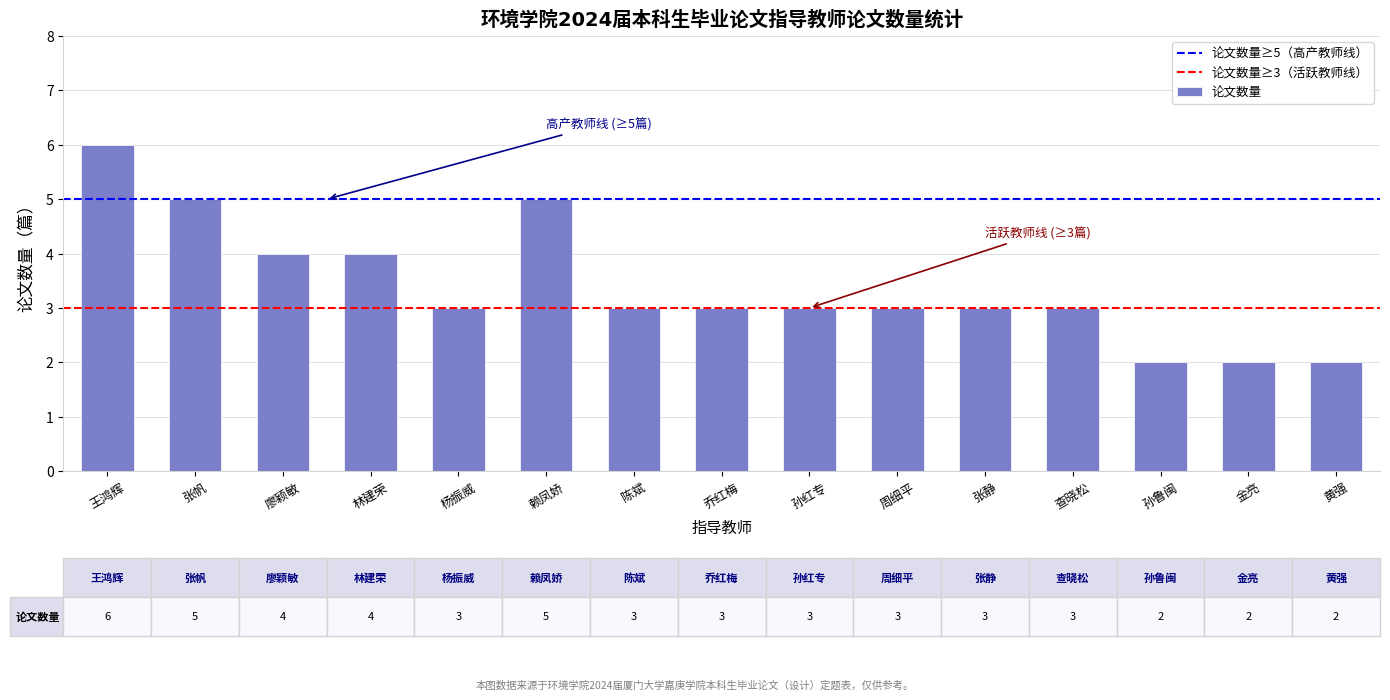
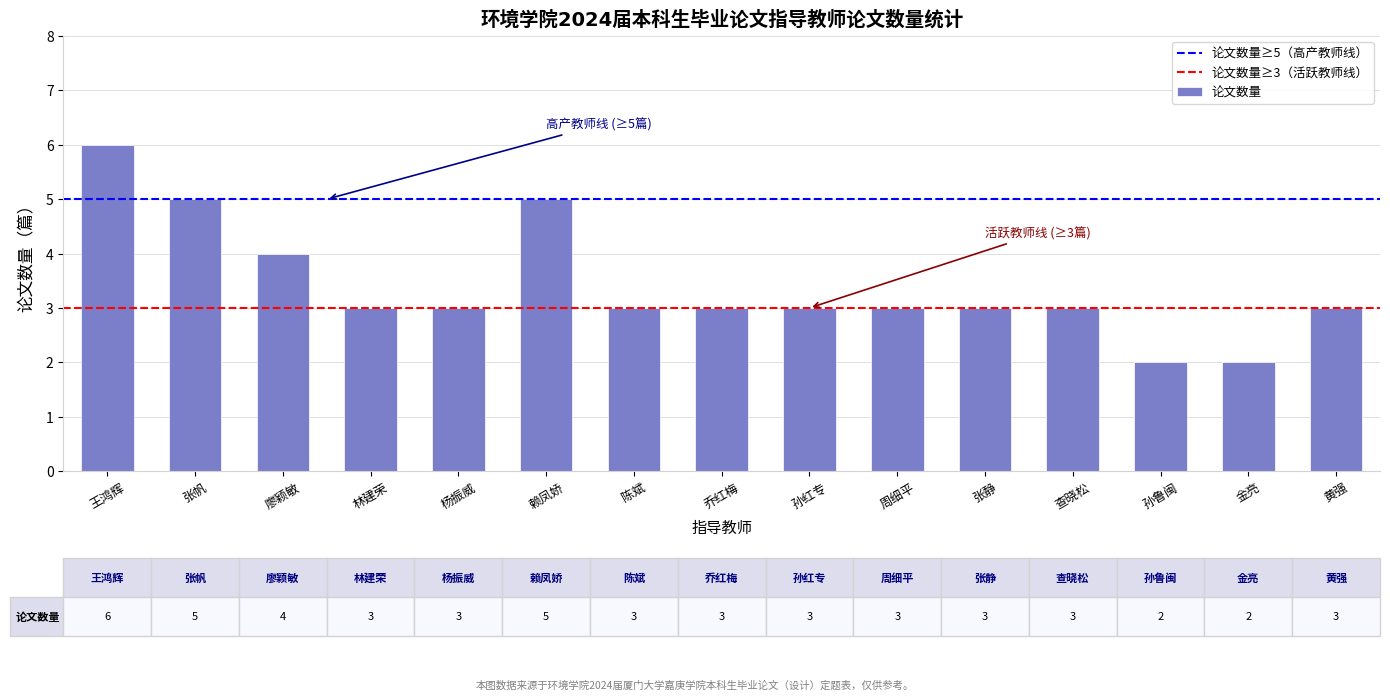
  {
-   "林建荣": "4",
+   "林建荣": "3",
    "赖凤娇": "5篇",
    "周细平": "3篇",
    "张静": "3篇",
    "查晓松": "3篇",
-   "黄强": "2"
+   "黄强": "3"
  }
